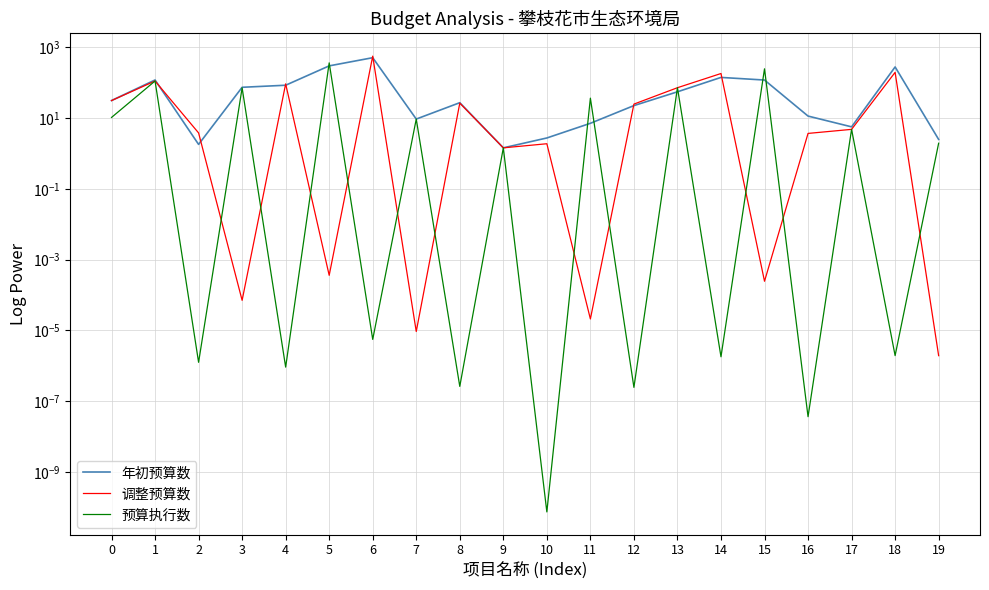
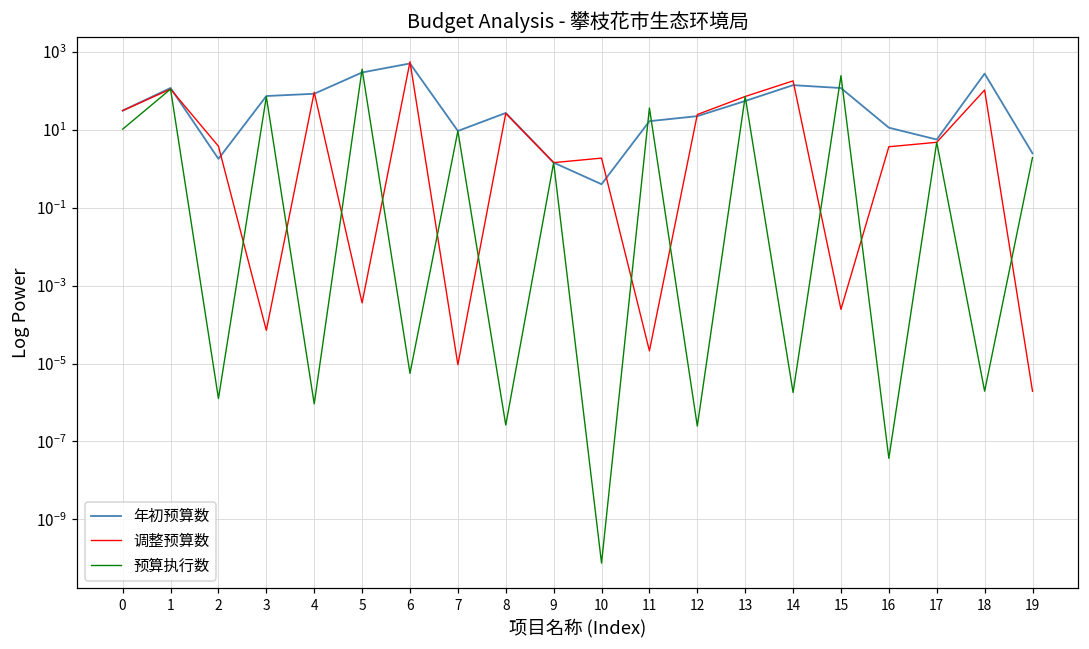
  {
    "年初预算数": {
      "2": 2,
      "5": 300,
-     "10": 3,
-     "11": 7,
+     "10": 0.4,
+     "11": 20,
      "13": 60,
      "14": 140,
      "15": 120,
      "16": 11,
      "18": 300,
      "19": 2
    },
    "调整预算数": {
      "2": 4,
      "3": 0.00007,
      "5": 0.0004,
      "7": 0.000009,
      "10": 2,
      "11": 0.00002,
      "14": 200,
      "15": 0.0002,
      "16": 4,
-     "18": 200,
+     "18": 110,
      "19": 0.000002
    },
    "预算执行数": {
      "0": 10,
      "2": 0.0000013,
      "4": 0.0000009,
      "5": 400,
      "6": 0.000006,
      "8": 0.0000003,
      "10": 0.00000000008,
      "11": 40,
      "12": 0.0000002,
      "14": 0.000002,
      "15": 200,
      "16": 0.00000004,
      "18": 0.000002,
      "19": 2
    }
  }
